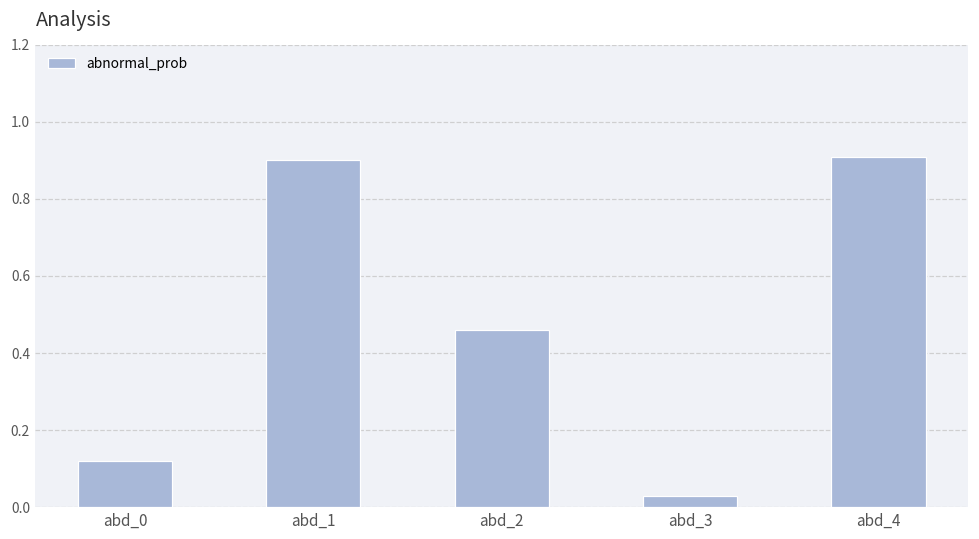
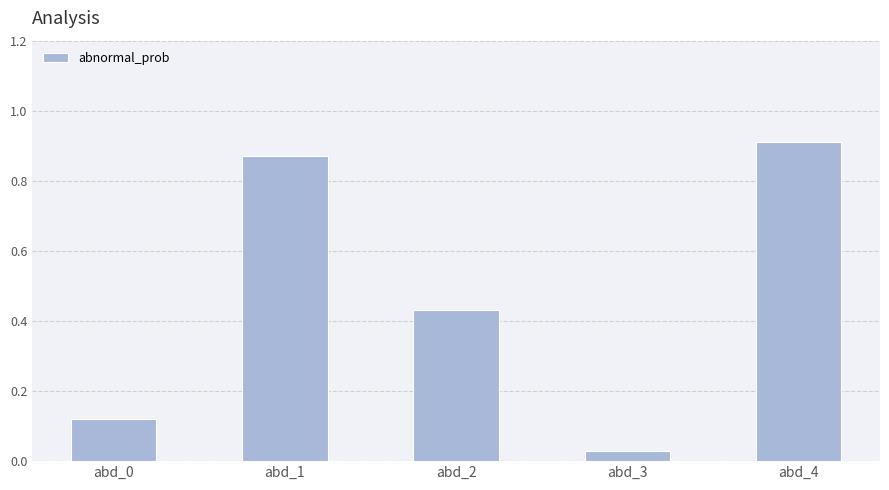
  {
    "abd_0": 0.12,
-   "abd_1": 0.90,
-   "abd_2": 0.46,
+   "abd_1": 0.87,
+   "abd_2": 0.43,
    "abd_3": 0.03,
    "abd_4": 0.91
  }
